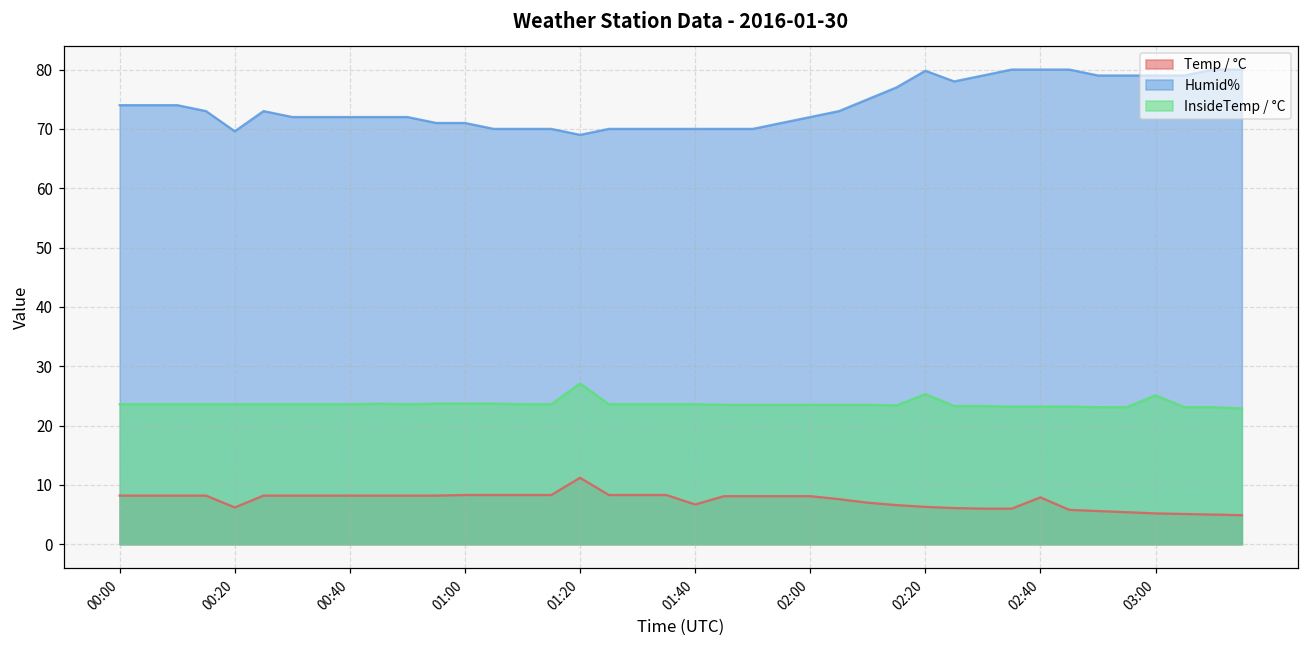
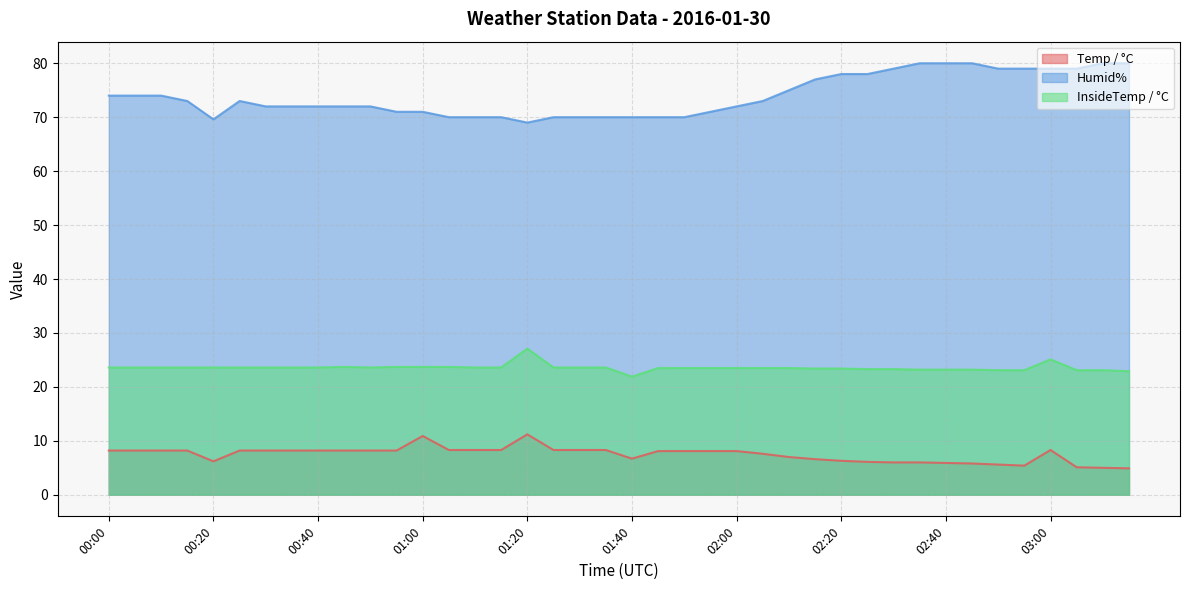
  {
    "Temp / °C": {
      "00:00": 8,
      "00:20": 6,
      "00:40": 8,
-     "01:00": 8,
+     "01:00": 11,
      "01:20": 11,
      "01:40": 7,
      "02:00": 8,
      "02:20": 6,
-     "02:40": 8,
-     "03:00": 5
+     "02:40": 6,
+     "03:00": 8
    },
    "Humid%": {
      "00:00": 74,
      "00:20": 70,
      "00:40": 72,
      "01:00": 71,
      "01:20": 69,
      "01:40": 70,
      "02:00": 72,
-     "02:20": 80,
+     "02:20": 78,
      "02:40": 80
    },
    "InsideTemp / °C": {
      "00:00": 24,
      "00:20": 24,
      "00:40": 24,
      "01:00": 24,
      "01:20": 27,
-     "01:40": 24,
+     "01:40": 22,
      "02:00": 24,
-     "02:20": 25,
+     "02:20": 23,
      "02:40": 23,
      "03:00": 25
    }
  }
